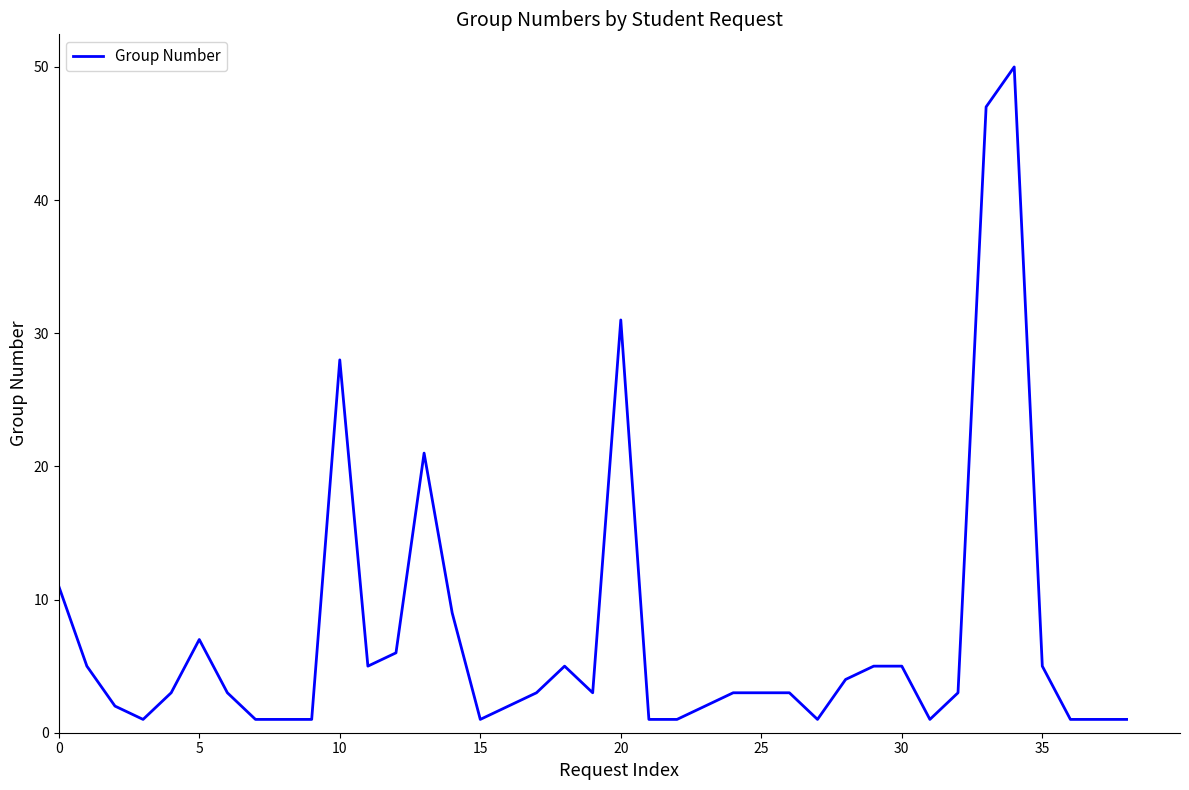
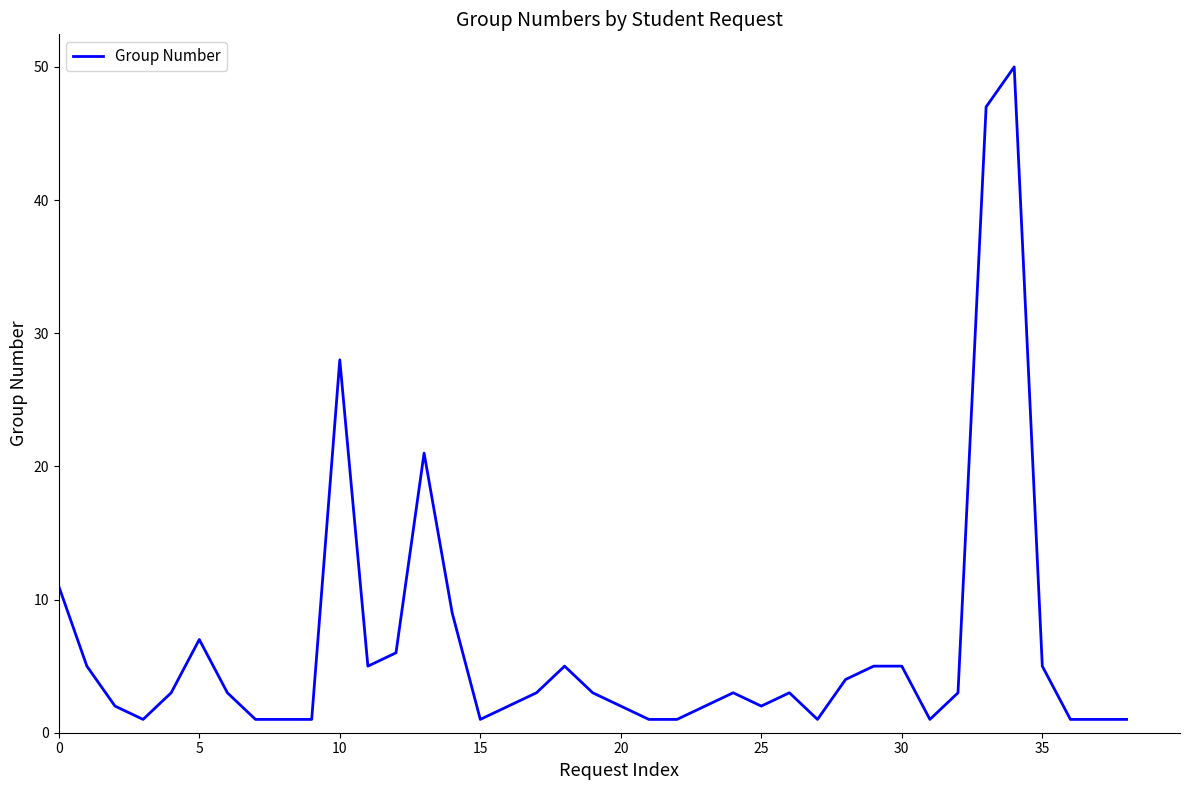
  {
    "0": 11,
    "5": 7,
    "10": 28,
    "15": 1,
-   "20": 31,
-   "25": 3,
+   "20": 2,
+   "25": 2,
    "30": 5,
    "35": 5
  }
